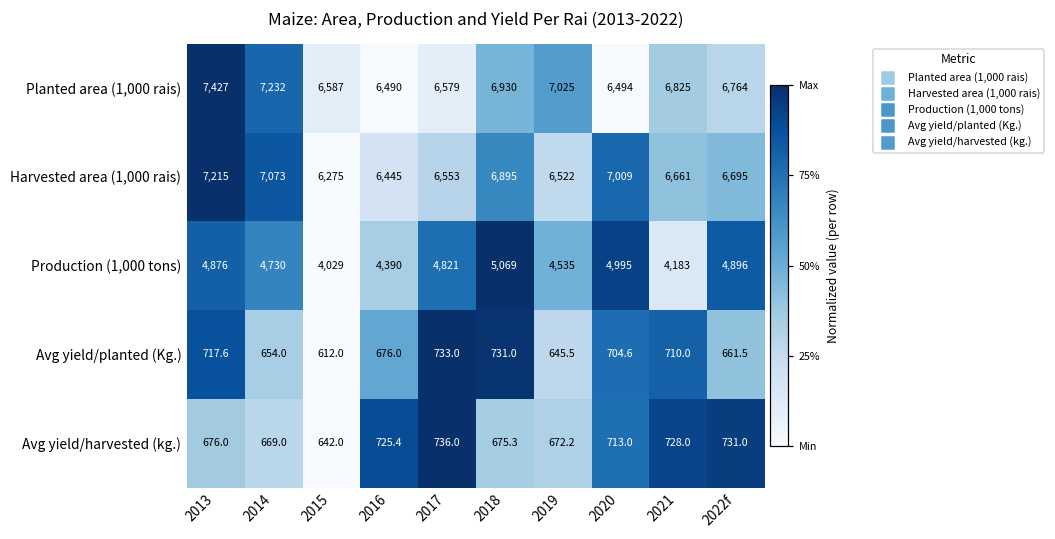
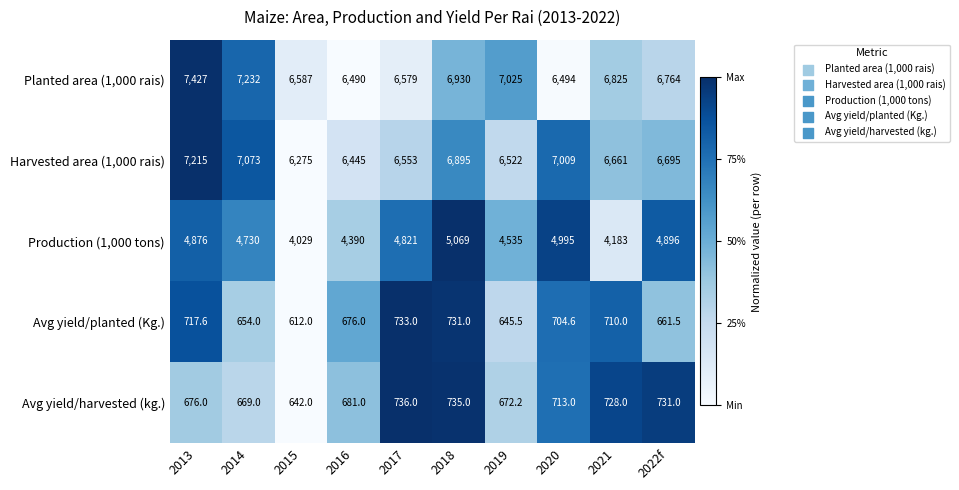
  {
    "Planted area (1,000 rais)": {
      "2013": "7,427",
      "2014": "7,232",
      "2015": "6,587",
      "2016": "6,490",
      "2017": "6,579",
      "2018": "6,930",
      "2019": "7,025",
      "2020": "6,494",
      "2021": "6,825",
      "2022f": "6,764"
    },
    "Harvested area (1,000 rais)": {
      "2013": "7,215",
      "2014": "7,073",
      "2015": "6,275",
      "2016": "6,445",
      "2017": "6,553",
      "2018": "6,895",
      "2019": "6,522",
      "2020": "7,009",
      "2021": "6,661",
      "2022f": "6,695"
    },
    "Production (1,000 tons)": {
      "2013": "4,876",
      "2014": "4,730",
      "2015": "4,029",
      "2016": "4,390",
      "2017": "4,821",
      "2018": "5,069",
      "2019": "4,535",
      "2020": "4,995",
      "2021": "4,183",
      "2022f": "4,896"
    },
    "Avg yield/planted (Kg.)": {
      "2013": "717.6",
      "2014": "654.0",
      "2015": "612.0",
      "2016": "676.0",
      "2017": "733.0",
      "2018": "731.0",
      "2019": "645.5",
      "2020": "704.6",
      "2021": "710.0",
      "2022f": "661.5"
    },
    "Avg yield/harvested (kg.)": {
      "2013": "676.0",
      "2014": "669.0",
      "2015": "642.0",
-     "2016": "725.4",
+     "2016": "681.0",
      "2017": "736.0",
-     "2018": "675.3",
+     "2018": "735.0",
      "2019": "672.2",
      "2020": "713.0",
      "2021": "728.0",
      "2022f": "731.0"
    }
  }
